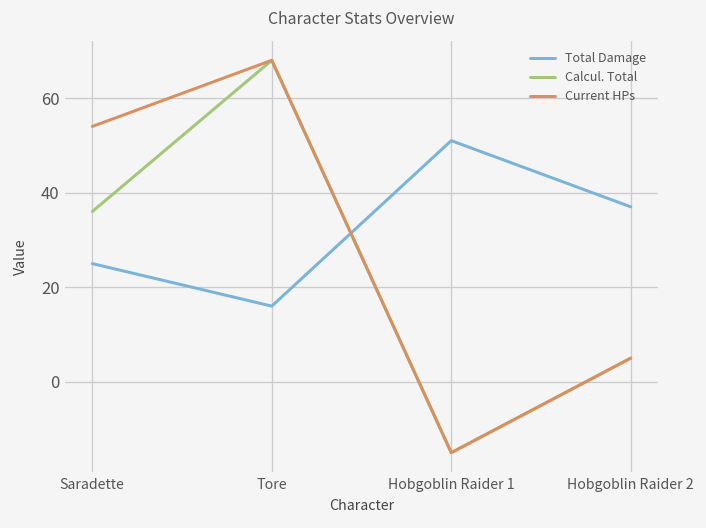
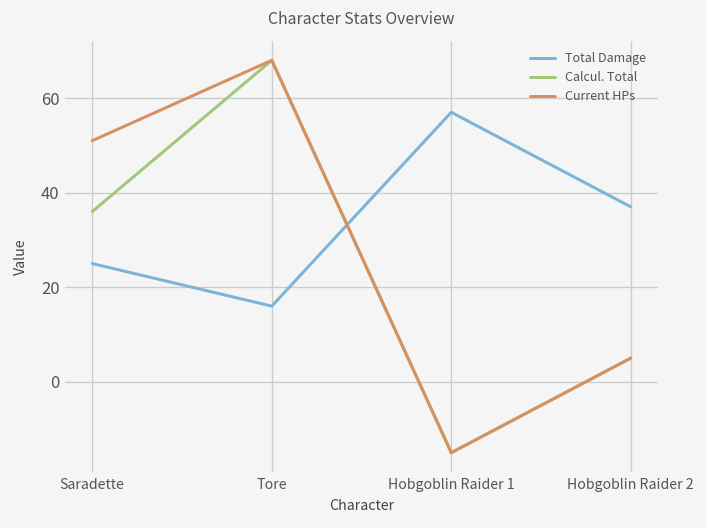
  {
    "Total Damage": {
      "Saradette": 25,
      "Tore": 16,
-     "Hobgoblin Raider 1": 51,
+     "Hobgoblin Raider 1": 57,
      "Hobgoblin Raider 2": 37
    },
    "Calcul. Total": {
      "Saradette": 36
    },
    "Current HPs": {
-     "Saradette": 54
+     "Saradette": 51
    }
  }
